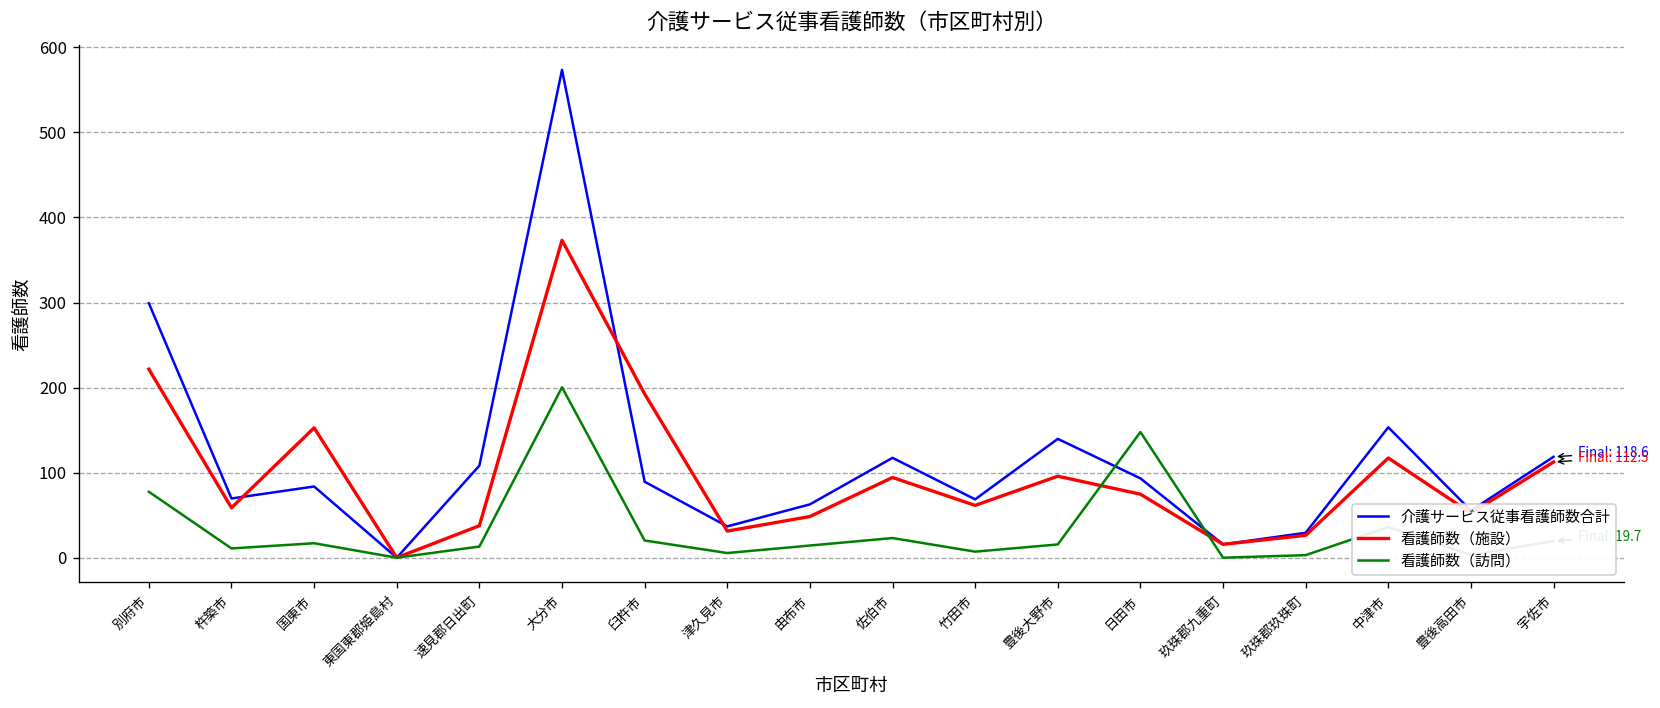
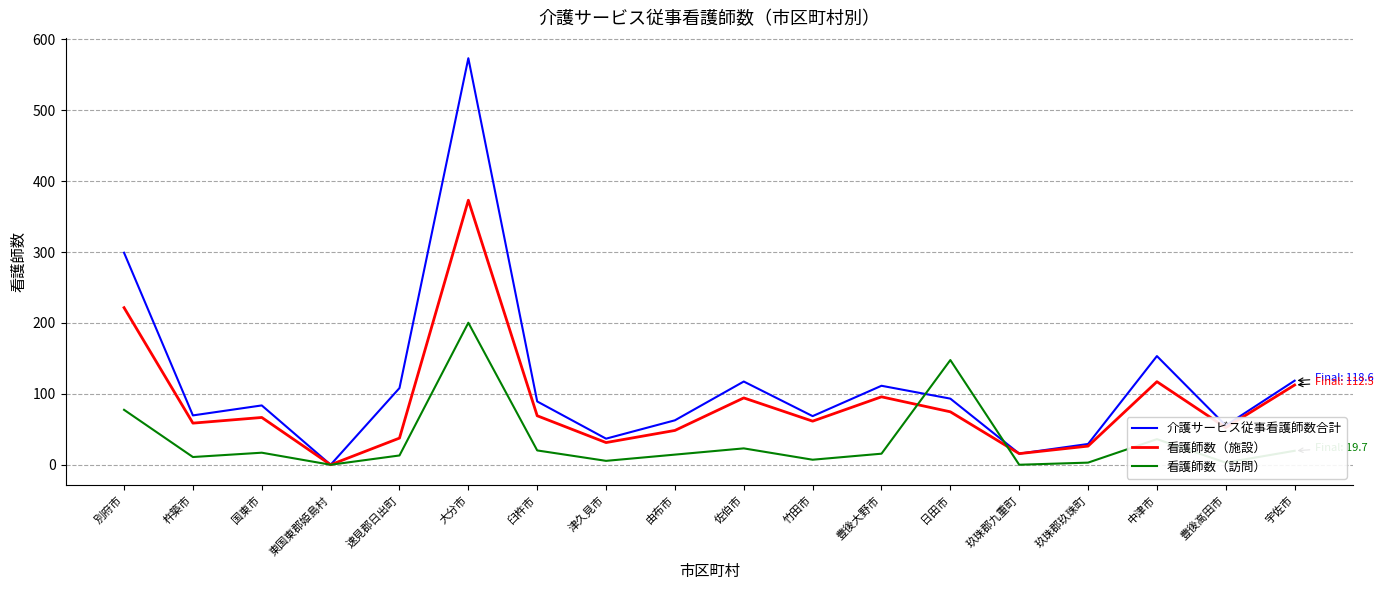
  {
    "介護サービス従事看護師数合計": {
      "別府市": 300,
      "杵築市": 70,
      "国東市": 80,
      "速見郡日出町": 110,
      "大分市": 570,
      "臼杵市": 90,
      "津久見市": 40,
      "由布市": 60,
      "佐伯市": 120,
      "竹田市": 70,
-     "豊後大野市": 140,
+     "豊後大野市": 110,
      "日田市": 90,
      "中津市": 150
    },
    "看護師数（施設）": {
      "別府市": 220,
      "杵築市": 60,
-     "国東市": 150,
+     "国東市": 70,
      "速見郡日出町": 40,
      "大分市": 370,
-     "臼杵市": 190,
+     "臼杵市": 70,
      "津久見市": 30,
      "由布市": 50,
      "佐伯市": 90,
      "竹田市": 60,
      "豊後大野市": 100,
      "日田市": 70,
      "中津市": 120
    },
    "看護師数（訪問）": {
      "別府市": 80,
      "杵築市": 10,
      "国東市": 20,
      "速見郡日出町": 10,
      "大分市": 200,
      "臼杵市": 20,
      "津久見市": 10,
      "由布市": 10,
      "佐伯市": 20,
      "竹田市": 10,
      "豊後大野市": 20,
      "日田市": 150,
      "玖珠郡九重町": 0,
      "玖珠郡玖珠町": 0
    }
  }
